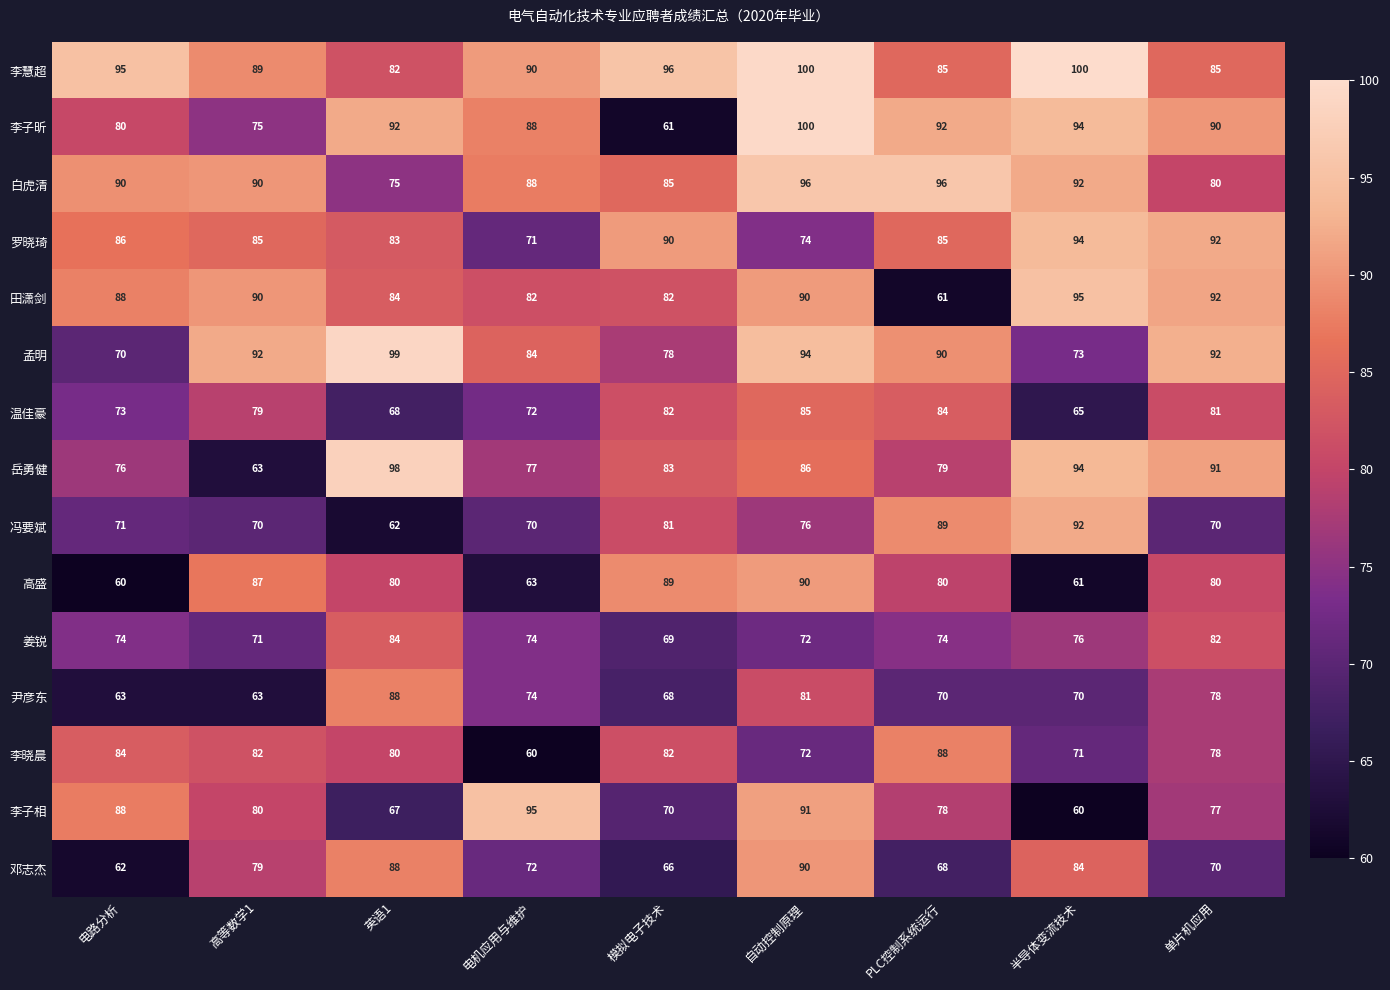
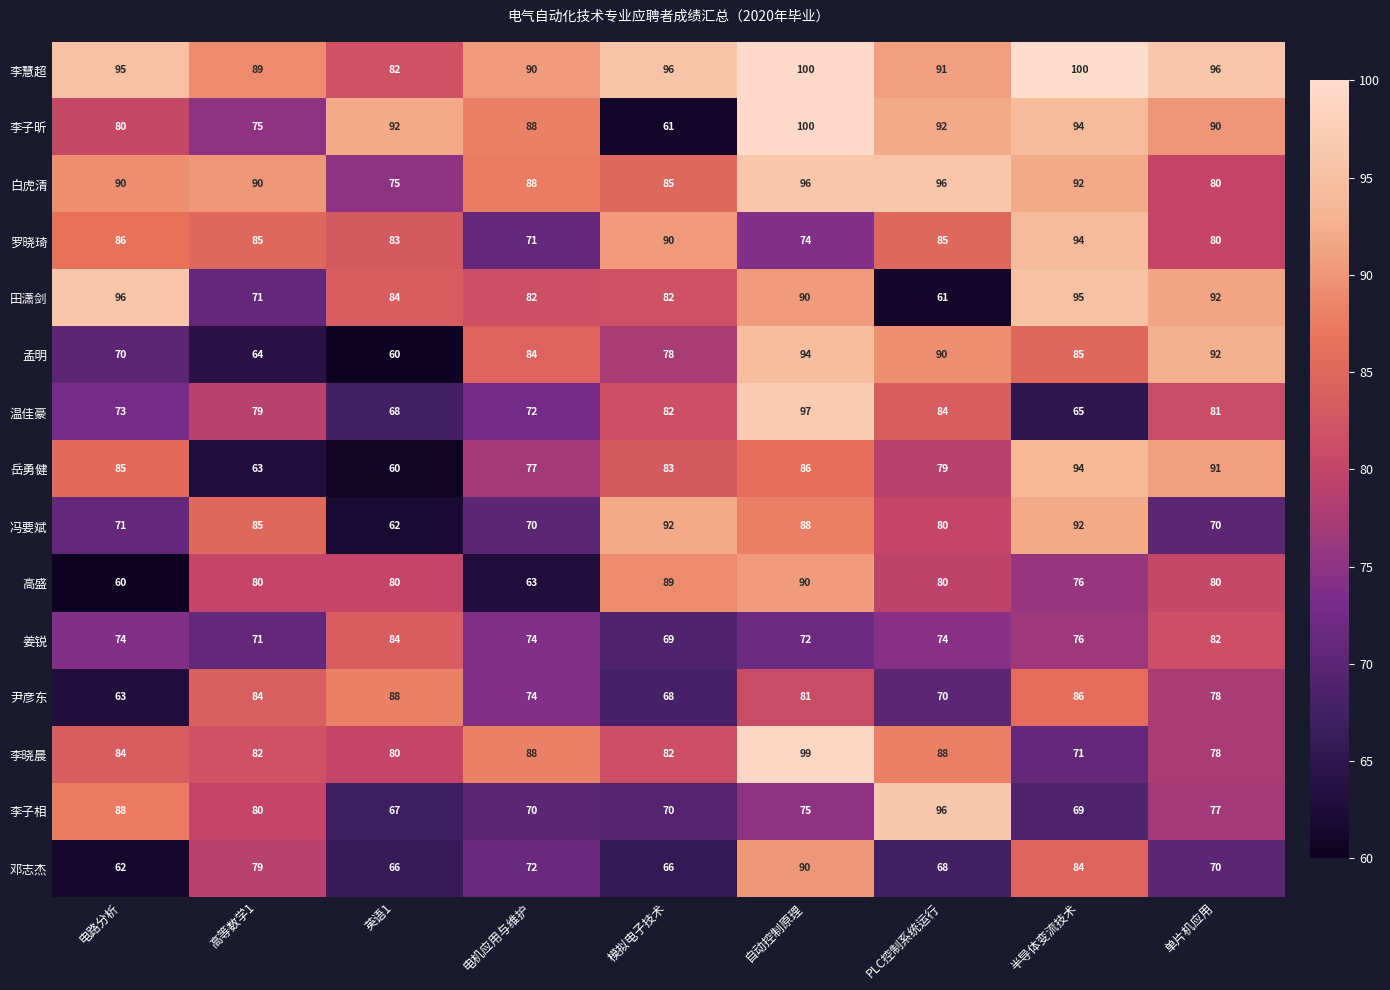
  {
    "李慧超": {
      "电路分析": 95,
      "高等数学1": 89,
      "英语1": 82,
      "电机应用与维护": 90,
      "模拟电子技术": 96,
      "自动控制原理": 100,
-     "PLC控制系统运行": 85,
+     "PLC控制系统运行": 91,
      "半导体变流技术": 100,
-     "单片机应用": 85
+     "单片机应用": 96
    },
    "李子昕": {
      "电路分析": 80,
      "高等数学1": 75,
      "英语1": 92,
      "电机应用与维护": 88,
      "模拟电子技术": 61,
      "自动控制原理": 100,
      "PLC控制系统运行": 92,
      "半导体变流技术": 94,
      "单片机应用": 90
    },
    "白虎清": {
      "电路分析": 90,
      "高等数学1": 90,
      "英语1": 75,
      "电机应用与维护": 88,
      "模拟电子技术": 85,
      "自动控制原理": 96,
      "PLC控制系统运行": 96,
      "半导体变流技术": 92,
      "单片机应用": 80
    },
    "罗晓琦": {
      "电路分析": 86,
      "高等数学1": 85,
      "英语1": 83,
      "电机应用与维护": 71,
      "模拟电子技术": 90,
      "自动控制原理": 74,
      "PLC控制系统运行": 85,
      "半导体变流技术": 94,
-     "单片机应用": 92
+     "单片机应用": 80
    },
    "田潇剑": {
-     "电路分析": 88,
-     "高等数学1": 90,
+     "电路分析": 96,
+     "高等数学1": 71,
      "英语1": 84,
      "电机应用与维护": 82,
      "模拟电子技术": 82,
      "自动控制原理": 90,
      "PLC控制系统运行": 61,
      "半导体变流技术": 95,
      "单片机应用": 92
    },
    "孟明": {
      "电路分析": 70,
-     "高等数学1": 92,
-     "英语1": 99,
+     "高等数学1": 64,
+     "英语1": 60,
      "电机应用与维护": 84,
      "模拟电子技术": 78,
      "自动控制原理": 94,
      "PLC控制系统运行": 90,
-     "半导体变流技术": 73,
+     "半导体变流技术": 85,
      "单片机应用": 92
    },
    "温佳豪": {
      "电路分析": 73,
      "高等数学1": 79,
      "英语1": 68,
      "电机应用与维护": 72,
      "模拟电子技术": 82,
-     "自动控制原理": 85,
+     "自动控制原理": 97,
      "PLC控制系统运行": 84,
      "半导体变流技术": 65,
      "单片机应用": 81
    },
    "岳勇健": {
-     "电路分析": 76,
+     "电路分析": 85,
      "高等数学1": 63,
-     "英语1": 98,
+     "英语1": 60,
      "电机应用与维护": 77,
      "模拟电子技术": 83,
      "自动控制原理": 86,
      "PLC控制系统运行": 79,
      "半导体变流技术": 94,
      "单片机应用": 91
    },
    "冯要斌": {
      "电路分析": 71,
-     "高等数学1": 70,
+     "高等数学1": 85,
      "英语1": 62,
      "电机应用与维护": 70,
-     "模拟电子技术": 81,
-     "自动控制原理": 76,
-     "PLC控制系统运行": 89,
+     "模拟电子技术": 92,
+     "自动控制原理": 88,
+     "PLC控制系统运行": 80,
      "半导体变流技术": 92,
      "单片机应用": 70
    },
    "高盛": {
      "电路分析": 60,
-     "高等数学1": 87,
+     "高等数学1": 80,
      "英语1": 80,
      "电机应用与维护": 63,
      "模拟电子技术": 89,
      "自动控制原理": 90,
      "PLC控制系统运行": 80,
-     "半导体变流技术": 61,
+     "半导体变流技术": 76,
      "单片机应用": 80
    },
    "姜锐": {
      "电路分析": 74,
      "高等数学1": 71,
      "英语1": 84,
      "电机应用与维护": 74,
      "模拟电子技术": 69,
      "自动控制原理": 72,
      "PLC控制系统运行": 74,
      "半导体变流技术": 76,
      "单片机应用": 82
    },
    "尹彦东": {
      "电路分析": 63,
-     "高等数学1": 63,
+     "高等数学1": 84,
      "英语1": 88,
      "电机应用与维护": 74,
      "模拟电子技术": 68,
      "自动控制原理": 81,
      "PLC控制系统运行": 70,
-     "半导体变流技术": 70,
+     "半导体变流技术": 86,
      "单片机应用": 78
    },
    "李晓晨": {
      "电路分析": 84,
      "高等数学1": 82,
      "英语1": 80,
-     "电机应用与维护": 60,
+     "电机应用与维护": 88,
      "模拟电子技术": 82,
-     "自动控制原理": 72,
+     "自动控制原理": 99,
      "PLC控制系统运行": 88,
      "半导体变流技术": 71,
      "单片机应用": 78
    },
    "李子相": {
      "电路分析": 88,
      "高等数学1": 80,
      "英语1": 67,
-     "电机应用与维护": 95,
+     "电机应用与维护": 70,
      "模拟电子技术": 70,
-     "自动控制原理": 91,
-     "PLC控制系统运行": 78,
-     "半导体变流技术": 60,
+     "自动控制原理": 75,
+     "PLC控制系统运行": 96,
+     "半导体变流技术": 69,
      "单片机应用": 77
    },
    "邓志杰": {
      "电路分析": 62,
      "高等数学1": 79,
-     "英语1": 88,
+     "英语1": 66,
      "电机应用与维护": 72,
      "模拟电子技术": 66,
      "自动控制原理": 90,
      "PLC控制系统运行": 68,
      "半导体变流技术": 84,
      "单片机应用": 70
    }
  }
